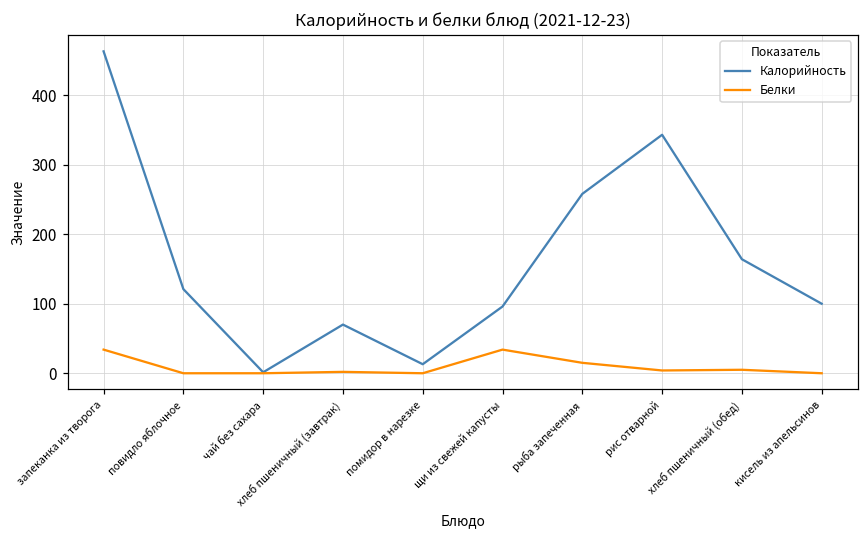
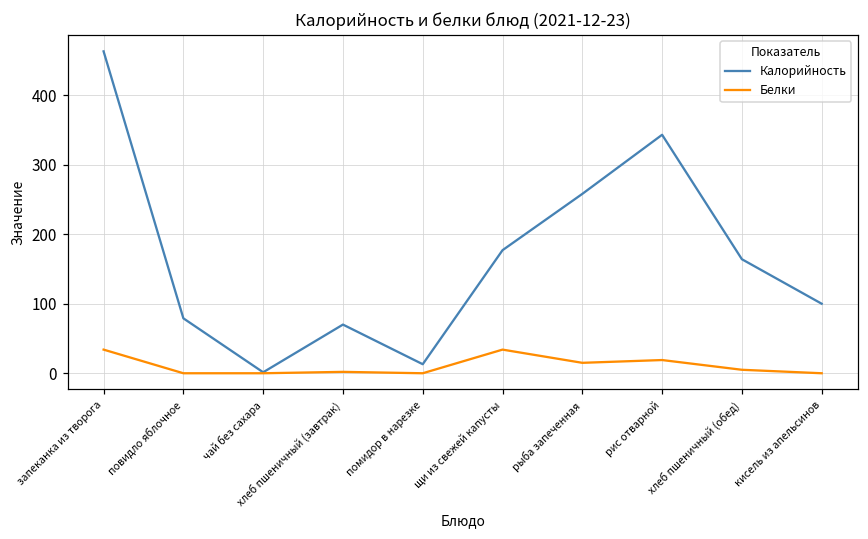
  {
    "Калорийность": {
      "запеканка из творога": 460,
-     "повидло яблочное": 120,
+     "повидло яблочное": 80,
      "хлеб пшеничный (завтрак)": 70,
      "помидор в нарезке": 10,
-     "щи из свежей капусты": 100,
+     "щи из свежей капусты": 180,
      "рыба запеченная": 260,
      "рис отварной": 340,
      "хлеб пшеничный (обед)": 160,
      "кисель из апельсинов": 100
    },
    "Белки": {
      "запеканка из творога": 30,
      "повидло яблочное": 0,
      "хлеб пшеничный (завтрак)": 0,
      "помидор в нарезке": 0,
      "щи из свежей капусты": 30,
      "рыба запеченная": 20,
-     "рис отварной": 0,
+     "рис отварной": 20,
      "хлеб пшеничный (обед)": 10,
      "кисель из апельсинов": 0
    }
  }
